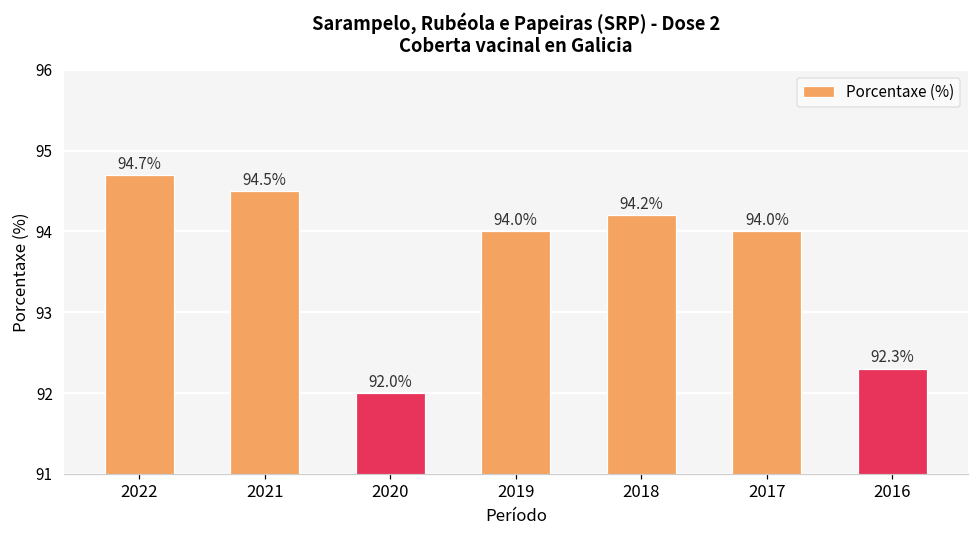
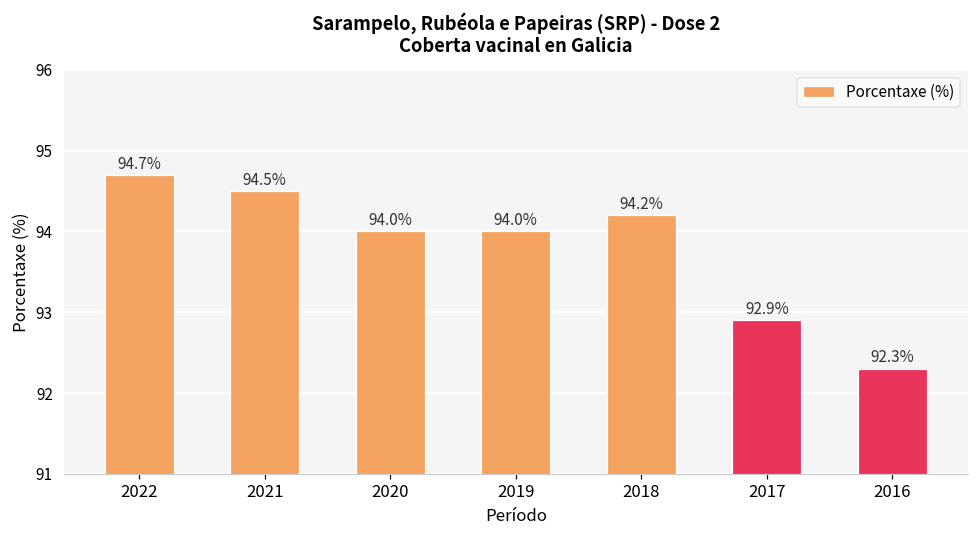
  {
    "2022": "94.7%",
    "2021": "94.5%",
-   "2020": "92.0%",
+   "2020": "94.0%",
    "2019": "94.0%",
    "2018": "94.2%",
-   "2017": "94.0%",
+   "2017": "92.9%",
    "2016": "92.3%"
  }
